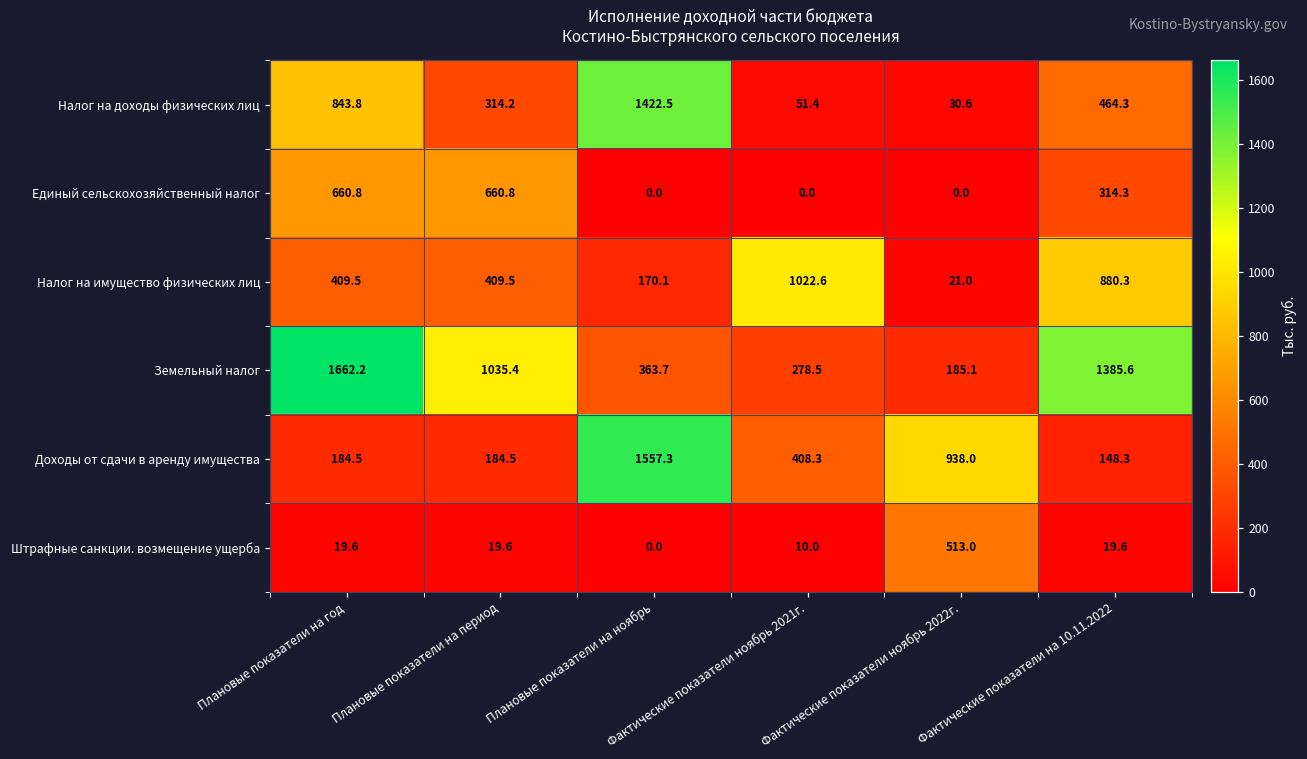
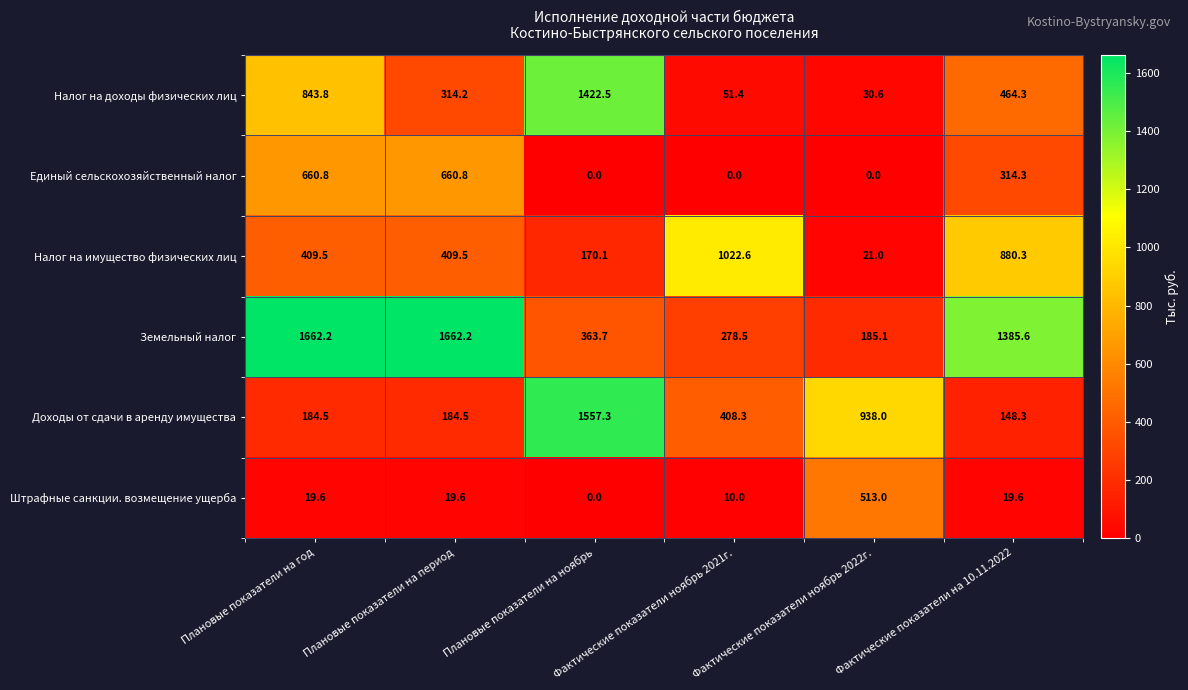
  {
    "Налог на доходы физических лиц": {
      "Плановые показатели на год": 843.8,
      "Плановые показатели на период": 314.2,
      "Плановые показатели на ноябрь": 1422.5,
      "Фактические показатели ноябрь 2021г.": 51.4,
      "Фактические показатели ноябрь 2022г.": 30.6,
      "Фактические показатели на 10.11.2022": 464.3
    },
    "Единый сельскохозяйственный налог": {
      "Плановые показатели на год": 660.8,
      "Плановые показатели на период": 660.8,
      "Плановые показатели на ноябрь": 0.0,
      "Фактические показатели ноябрь 2021г.": 0.0,
      "Фактические показатели ноябрь 2022г.": 0.0,
      "Фактические показатели на 10.11.2022": 314.3
    },
    "Налог на имущество физических лиц": {
      "Плановые показатели на год": 409.5,
      "Плановые показатели на период": 409.5,
      "Плановые показатели на ноябрь": 170.1,
      "Фактические показатели ноябрь 2021г.": 1022.6,
      "Фактические показатели ноябрь 2022г.": 21.0,
      "Фактические показатели на 10.11.2022": 880.3
    },
    "Земельный налог": {
      "Плановые показатели на год": 1662.2,
-     "Плановые показатели на период": 1035.4,
+     "Плановые показатели на период": 1662.2,
      "Плановые показатели на ноябрь": 363.7,
      "Фактические показатели ноябрь 2021г.": 278.5,
      "Фактические показатели ноябрь 2022г.": 185.1,
      "Фактические показатели на 10.11.2022": 1385.6
    },
    "Доходы от сдачи в аренду имущества": {
      "Плановые показатели на год": 184.5,
      "Плановые показатели на период": 184.5,
      "Плановые показатели на ноябрь": 1557.3,
      "Фактические показатели ноябрь 2021г.": 408.3,
      "Фактические показатели ноябрь 2022г.": 938.0,
      "Фактические показатели на 10.11.2022": 148.3
    },
    "Штрафные санкции. возмещение ущерба": {
      "Плановые показатели на год": 19.6,
      "Плановые показатели на период": 19.6,
      "Плановые показатели на ноябрь": 0.0,
      "Фактические показатели ноябрь 2021г.": 10.0,
      "Фактические показатели ноябрь 2022г.": 513.0,
      "Фактические показатели на 10.11.2022": 19.6
    }
  }
